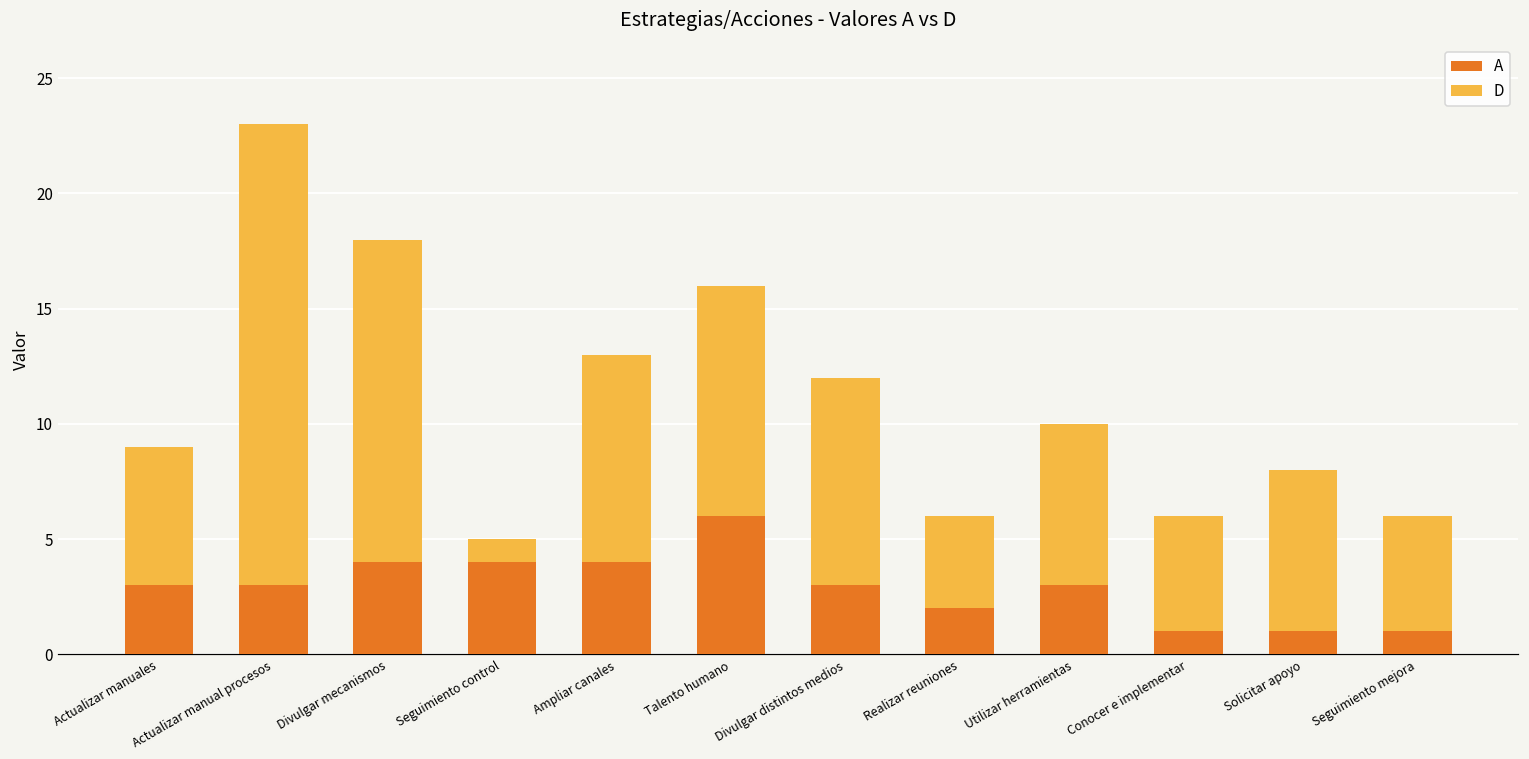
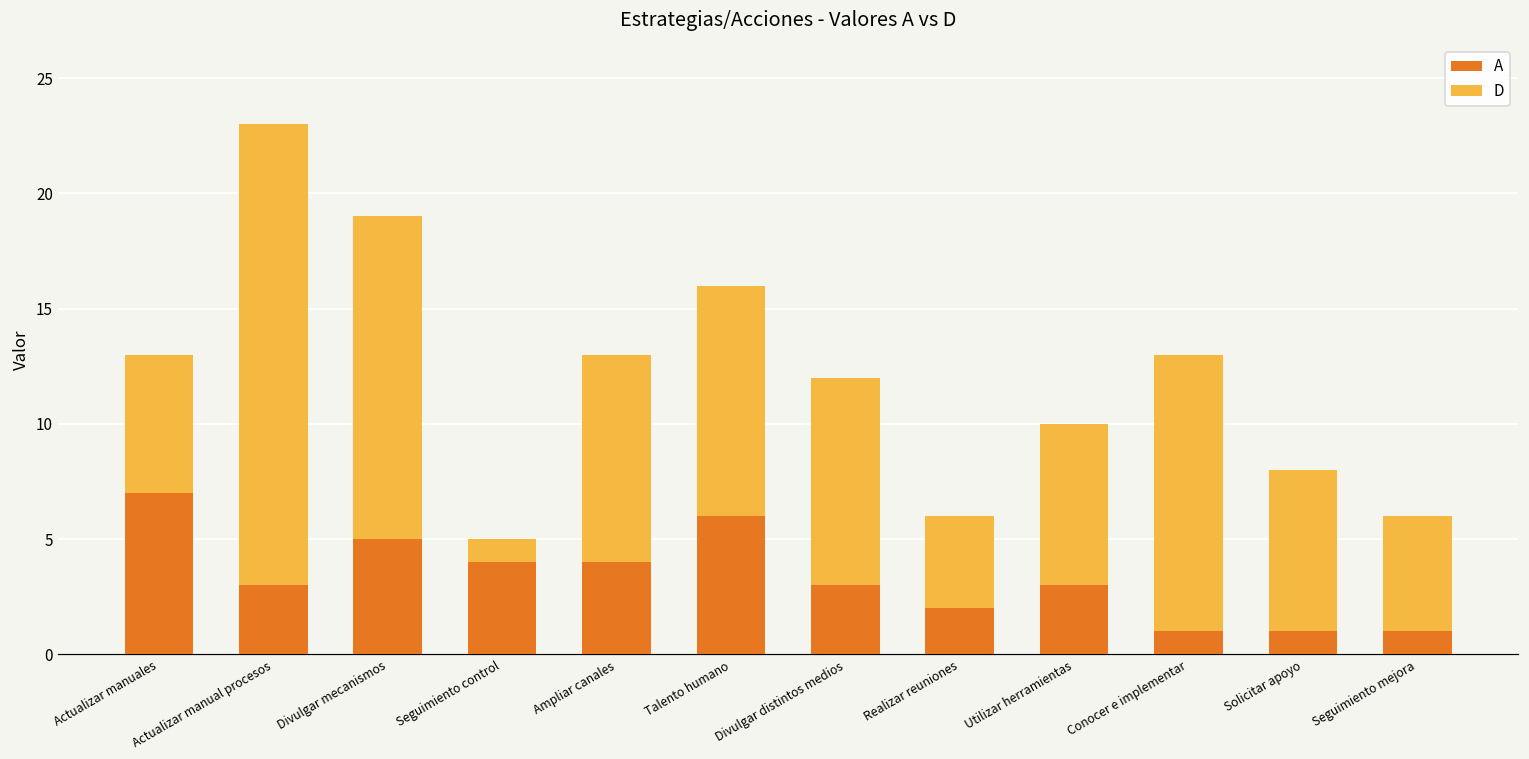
  {
    "A": {
-     "Actualizar manuales": 3,
+     "Actualizar manuales": 7,
      "Actualizar manual procesos": 3,
-     "Divulgar mecanismos": 4,
+     "Divulgar mecanismos": 5,
      "Seguimiento control": 4,
      "Ampliar canales": 4,
      "Talento humano": 6,
      "Divulgar distintos medios": 3,
      "Realizar reuniones": 2,
      "Utilizar herramientas": 3,
      "Conocer e implementar": 1,
      "Solicitar apoyo": 1,
      "Seguimiento mejora": 1
    },
    "D": {
      "Actualizar manuales": 6,
      "Actualizar manual procesos": 20,
      "Divulgar mecanismos": 14,
      "Seguimiento control": 1,
      "Ampliar canales": 9,
      "Talento humano": 10,
      "Divulgar distintos medios": 9,
      "Realizar reuniones": 4,
      "Utilizar herramientas": 7,
-     "Conocer e implementar": 5,
+     "Conocer e implementar": 12,
      "Solicitar apoyo": 7,
      "Seguimiento mejora": 5
    }
  }
